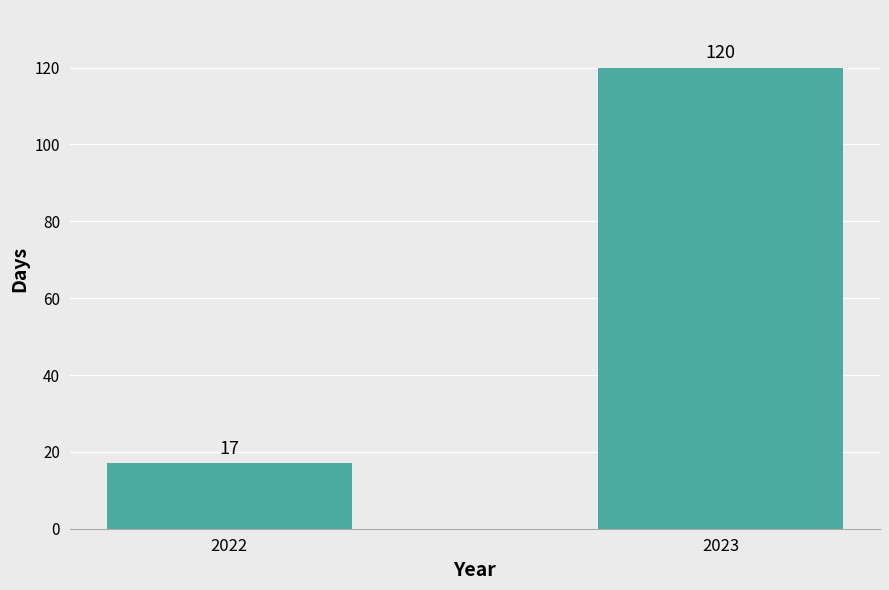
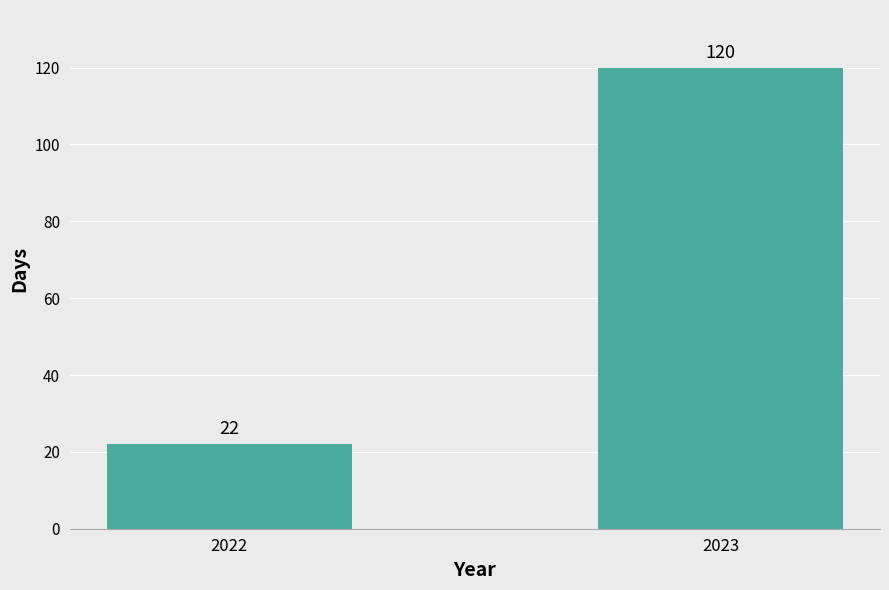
  {
-   "2022": 17,
+   "2022": 22,
    "2023": 120
  }
